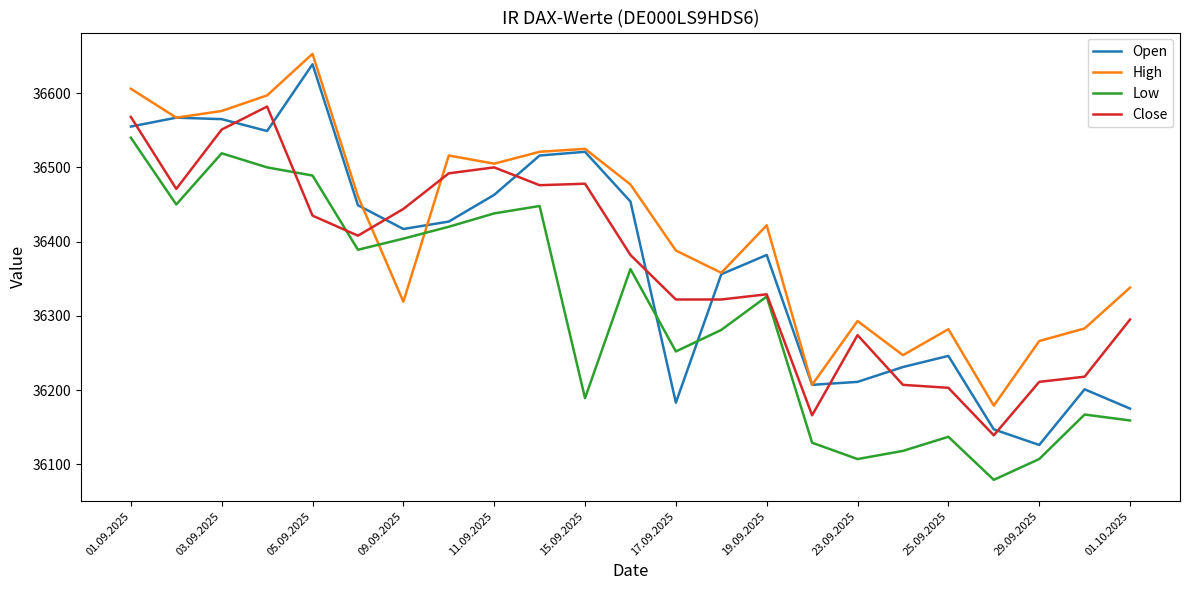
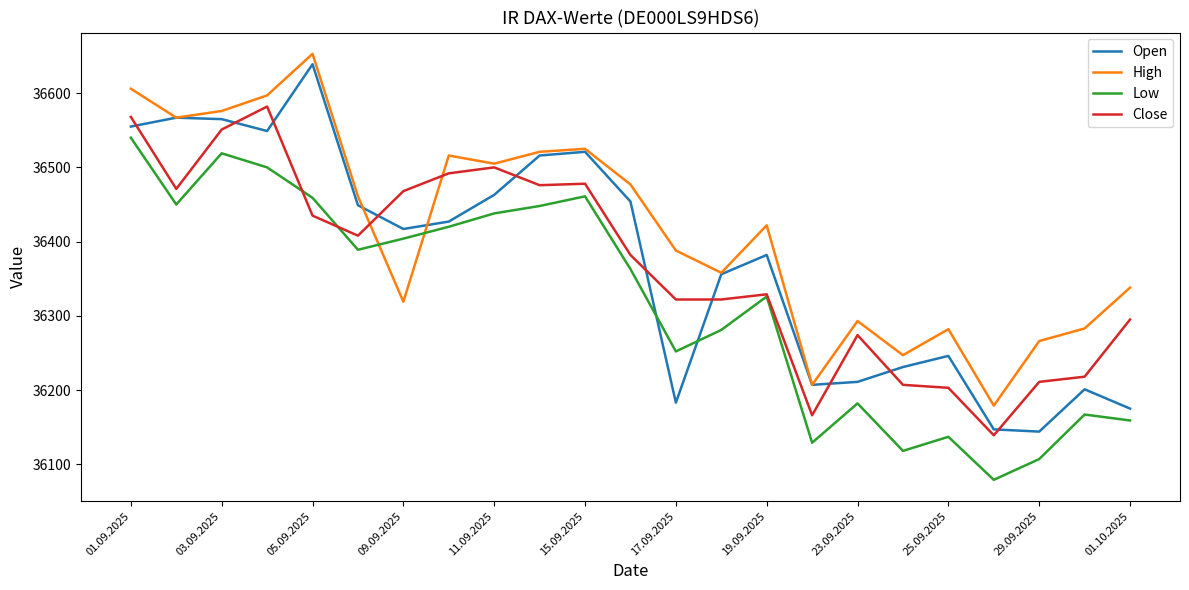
  {
    "Open": {
      "01.09.2025": 36560,
      "03.09.2025": 36570,
      "05.09.2025": 36640,
      "09.09.2025": 36420,
      "11.09.2025": 36460,
      "15.09.2025": 36520,
      "17.09.2025": 36180,
      "19.09.2025": 36380,
      "23.09.2025": 36210,
      "25.09.2025": 36250,
-     "29.09.2025": 36130,
+     "29.09.2025": 36140,
      "01.10.2025": 36180
    },
    "High": {
      "01.09.2025": 36610,
      "03.09.2025": 36580,
      "05.09.2025": 36650,
      "09.09.2025": 36320,
      "11.09.2025": 36510,
      "15.09.2025": 36530,
      "17.09.2025": 36390,
      "19.09.2025": 36420,
      "23.09.2025": 36290,
      "25.09.2025": 36280,
      "29.09.2025": 36270,
      "01.10.2025": 36340
    },
    "Low": {
      "01.09.2025": 36540,
      "03.09.2025": 36520,
-     "05.09.2025": 36490,
+     "05.09.2025": 36460,
      "09.09.2025": 36400,
      "11.09.2025": 36440,
-     "15.09.2025": 36190,
+     "15.09.2025": 36460,
      "17.09.2025": 36250,
-     "23.09.2025": 36110,
+     "23.09.2025": 36180,
      "25.09.2025": 36140,
      "29.09.2025": 36110,
      "01.10.2025": 36160
    },
    "Close": {
      "01.09.2025": 36570,
      "03.09.2025": 36550,
      "05.09.2025": 36440,
-     "09.09.2025": 36440,
+     "09.09.2025": 36470,
      "11.09.2025": 36500,
      "15.09.2025": 36480,
      "17.09.2025": 36320,
      "23.09.2025": 36270,
      "25.09.2025": 36200,
      "29.09.2025": 36210,
      "01.10.2025": 36300
    }
  }
